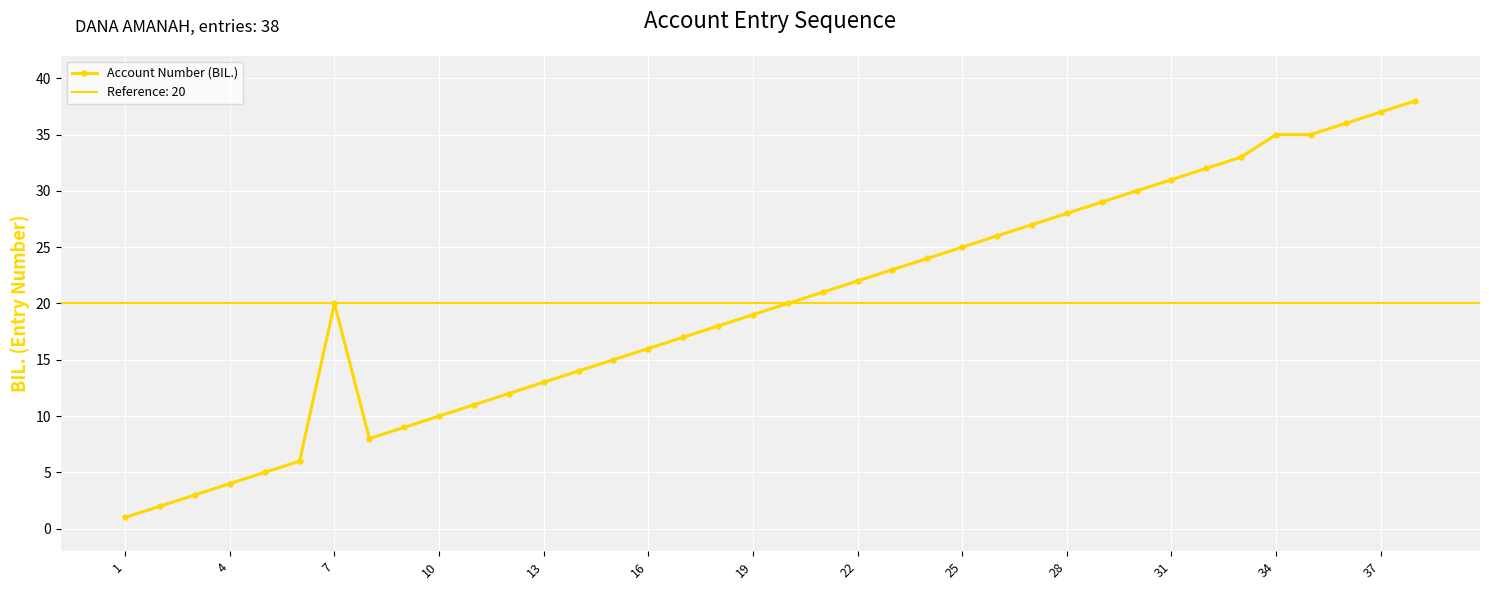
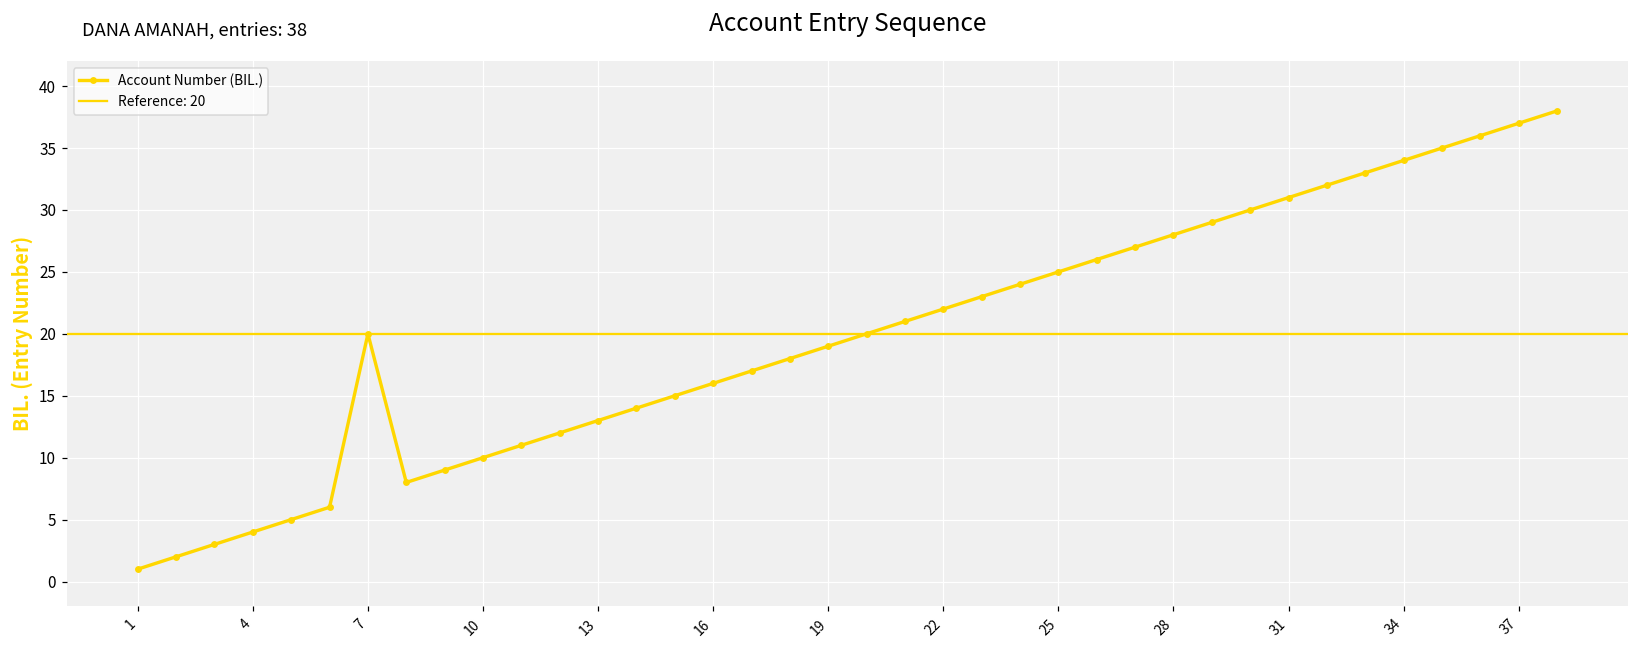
  {
    "1": 1,
    "4": 4,
    "7": 20,
    "10": 10,
    "13": 13,
    "16": 16,
    "19": 19,
    "22": 22,
    "25": 25,
    "28": 28,
    "31": 31,
-   "34": 35,
+   "34": 34,
    "37": 37
  }
